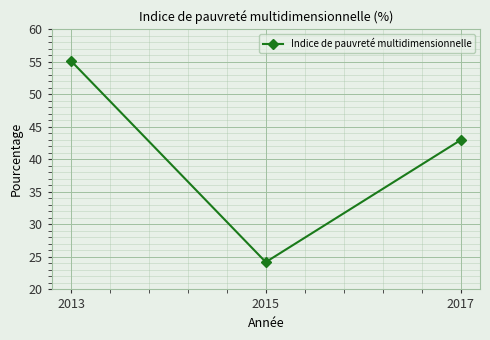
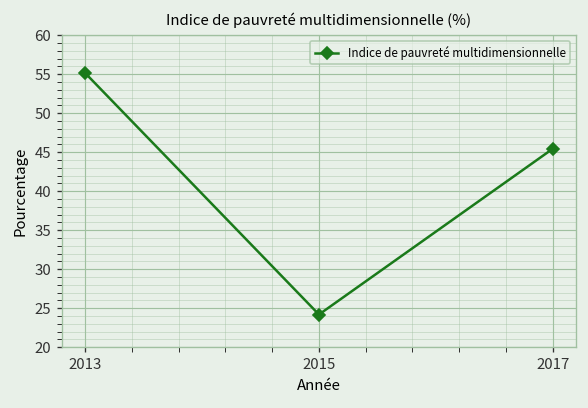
  {
    "2013": 55,
    "2015": 24,
-   "2017": 43
+   "2017": 45
  }
